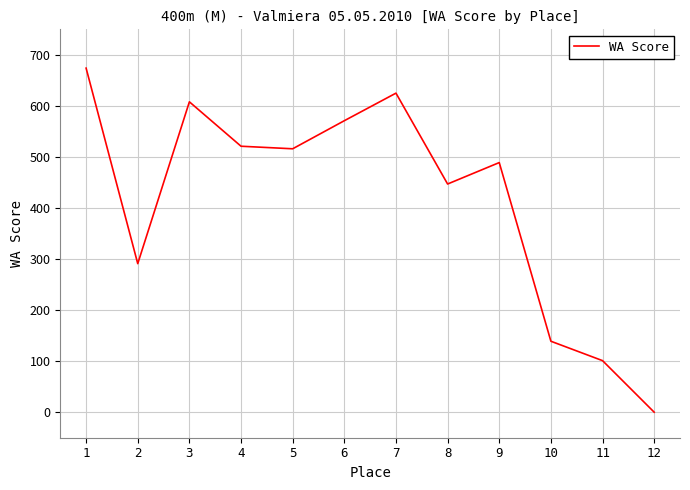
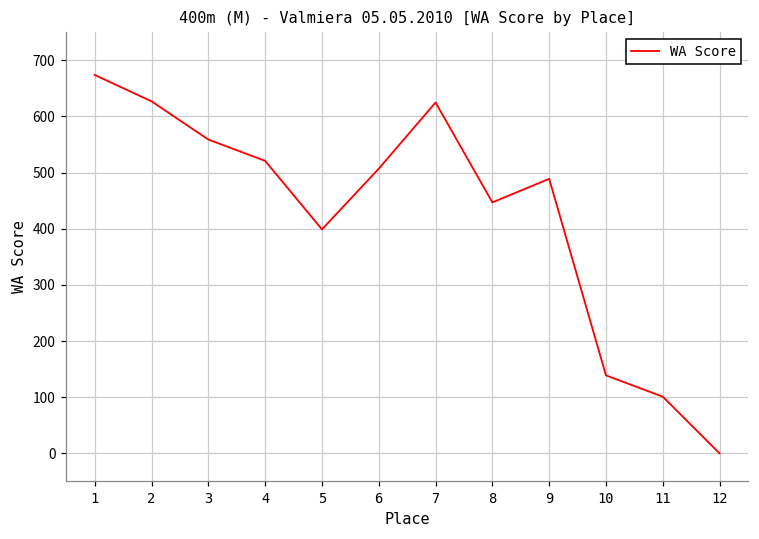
  {
    "1": 670,
-   "2": 290,
-   "3": 610,
+   "2": 630,
+   "3": 560,
    "4": 520,
-   "5": 520,
-   "6": 570,
+   "5": 400,
+   "6": 510,
    "7": 630,
    "8": 450,
    "9": 490,
    "10": 140,
    "11": 100,
    "12": 0
  }
